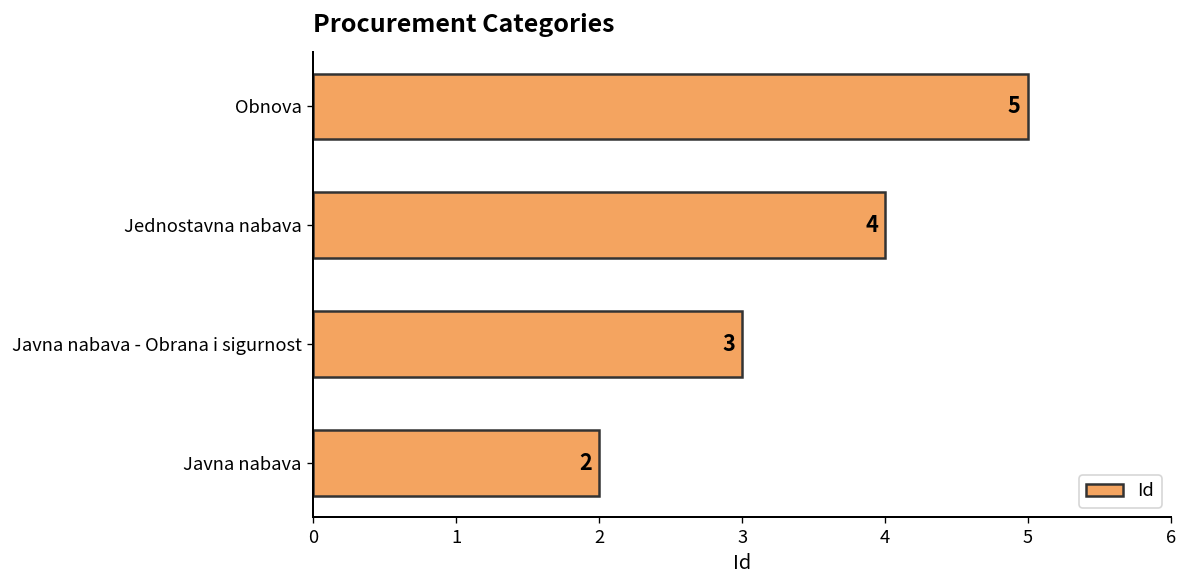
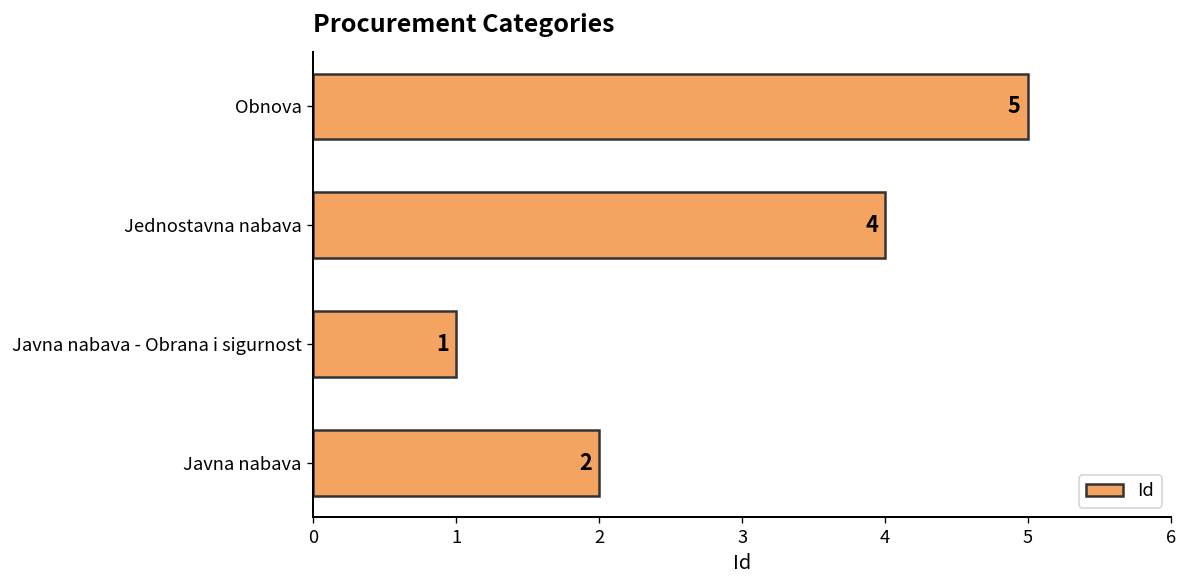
  {
    "Obnova": 5,
    "Jednostavna nabava": 4,
-   "Javna nabava - Obrana i sigurnost": 3,
+   "Javna nabava - Obrana i sigurnost": 1,
    "Javna nabava": 2
  }
